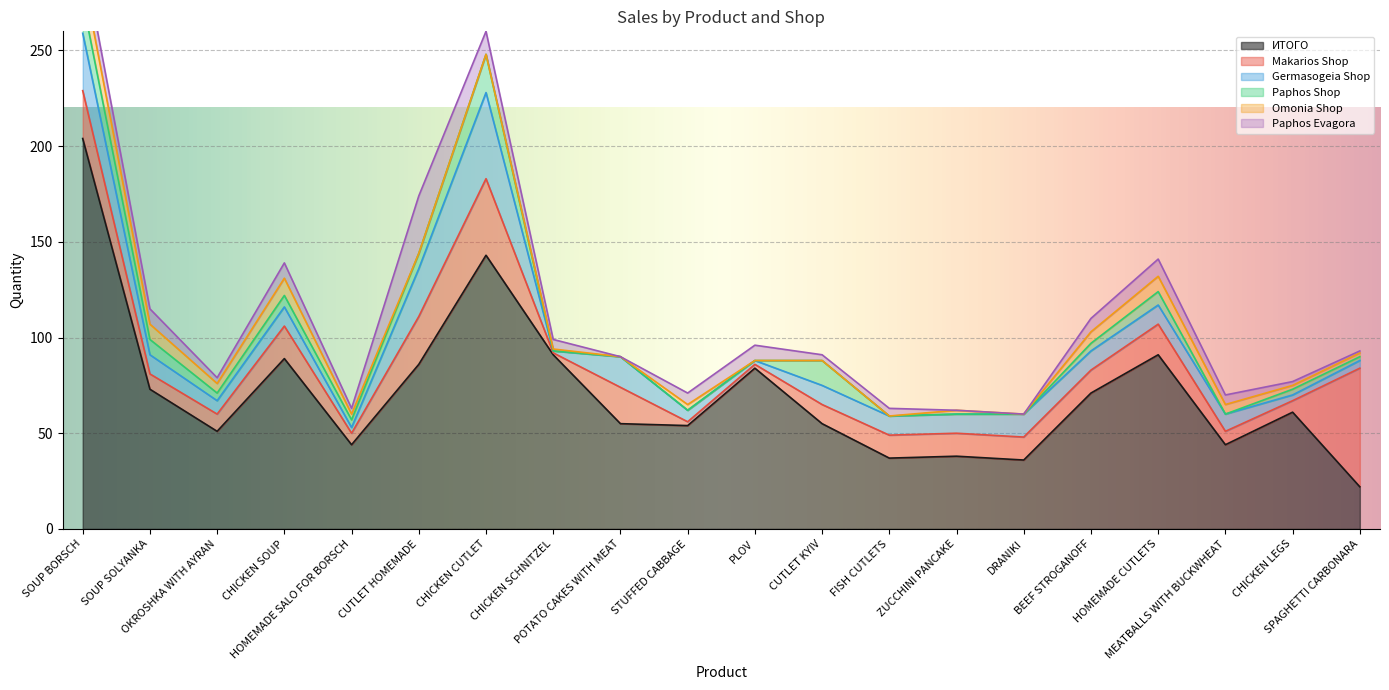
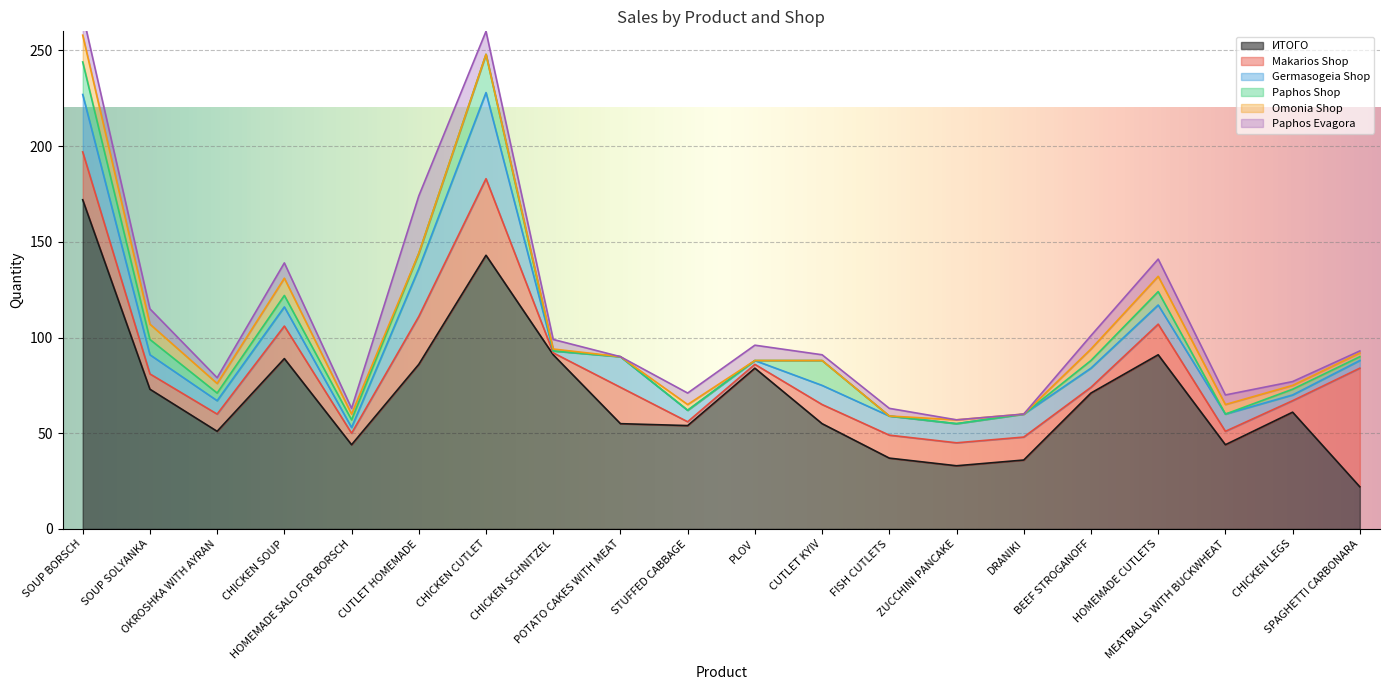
  {
    "ИТОГО": {
-     "SOUP BORSCH": 204,
+     "SOUP BORSCH": 172,
      "SOUP SOLYANKA": 73,
      "OKROSHKA WITH AYRAN": 51,
      "CHICKEN SOUP": 89,
      "HOMEMADE SALO FOR BORSCH": 44,
      "CUTLET HOMEMADE": 86,
      "CHICKEN CUTLET": 143,
      "POTATO CAKES WITH MEAT": 55,
      "STUFFED CABBAGE": 54,
      "PLOV": 84,
      "CUTLET KYIV": 55,
      "FISH CUTLETS": 37,
-     "ZUCCHINI PANCAKE": 38,
+     "ZUCCHINI PANCAKE": 33,
      "DRANIKI": 36,
      "BEEF STROGANOFF": 71,
      "HOMEMADE CUTLETS": 91,
      "MEATBALLS WITH BUCKWHEAT": 44,
      "CHICKEN LEGS": 61,
      "SPAGHETTI CARBONARA": 22
    },
    "Makarios Shop": {
      "SOUP BORSCH": 25,
      "SOUP SOLYANKA": 8,
      "OKROSHKA WITH AYRAN": 9,
      "CHICKEN SOUP": 17,
      "HOMEMADE SALO FOR BORSCH": 6,
      "CUTLET HOMEMADE": 25,
      "CHICKEN CUTLET": 40,
      "POTATO CAKES WITH MEAT": 19,
      "STUFFED CABBAGE": 2,
      "PLOV": 2,
      "CUTLET KYIV": 10,
      "FISH CUTLETS": 12,
      "ZUCCHINI PANCAKE": 12,
      "DRANIKI": 12,
-     "BEEF STROGANOFF": 12,
+     "BEEF STROGANOFF": 3,
      "HOMEMADE CUTLETS": 16,
      "MEATBALLS WITH BUCKWHEAT": 7,
      "CHICKEN LEGS": 6,
      "SPAGHETTI CARBONARA": 62
    },
    "Germasogeia Shop": {
      "SOUP BORSCH": 30,
      "SOUP SOLYANKA": 10,
      "OKROSHKA WITH AYRAN": 7,
      "CHICKEN SOUP": 10,
      "HOMEMADE SALO FOR BORSCH": 3,
      "CUTLET HOMEMADE": 25,
      "CHICKEN CUTLET": 45,
      "CUTLET KYIV": 10,
      "BEEF STROGANOFF": 10,
      "HOMEMADE CUTLETS": 10,
      "CHICKEN LEGS": 3,
      "SPAGHETTI CARBONARA": 4
    },
    "Paphos Shop": {
      "SOUP SOLYANKA": 8,
      "OKROSHKA WITH AYRAN": 4,
      "CHICKEN SOUP": 6,
      "HOMEMADE SALO FOR BORSCH": 4,
      "BEEF STROGANOFF": 4,
      "HOMEMADE CUTLETS": 7,
      "CHICKEN LEGS": 3,
      "SPAGHETTI CARBONARA": 2
    },
    "Omonia Shop": {
      "SOUP SOLYANKA": 8,
      "OKROSHKA WITH AYRAN": 5,
      "CHICKEN SOUP": 9,
      "HOMEMADE SALO FOR BORSCH": 3,
      "STUFFED CABBAGE": 3,
      "BEEF STROGANOFF": 6,
      "HOMEMADE CUTLETS": 8,
      "MEATBALLS WITH BUCKWHEAT": 5,
      "CHICKEN LEGS": 2
    },
    "Paphos Evagora": {
      "SOUP SOLYANKA": 8,
      "OKROSHKA WITH AYRAN": 3,
      "CHICKEN SOUP": 8,
      "HOMEMADE SALO FOR BORSCH": 3,
      "CUTLET HOMEMADE": 30,
      "CHICKEN CUTLET": 12,
      "CHICKEN SCHNITZEL": 5,
      "STUFFED CABBAGE": 6,
      "PLOV": 8,
      "CUTLET KYIV": 3,
      "FISH CUTLETS": 4,
      "BEEF STROGANOFF": 7,
      "HOMEMADE CUTLETS": 9,
      "MEATBALLS WITH BUCKWHEAT": 5,
      "CHICKEN LEGS": 2
    }
  }
